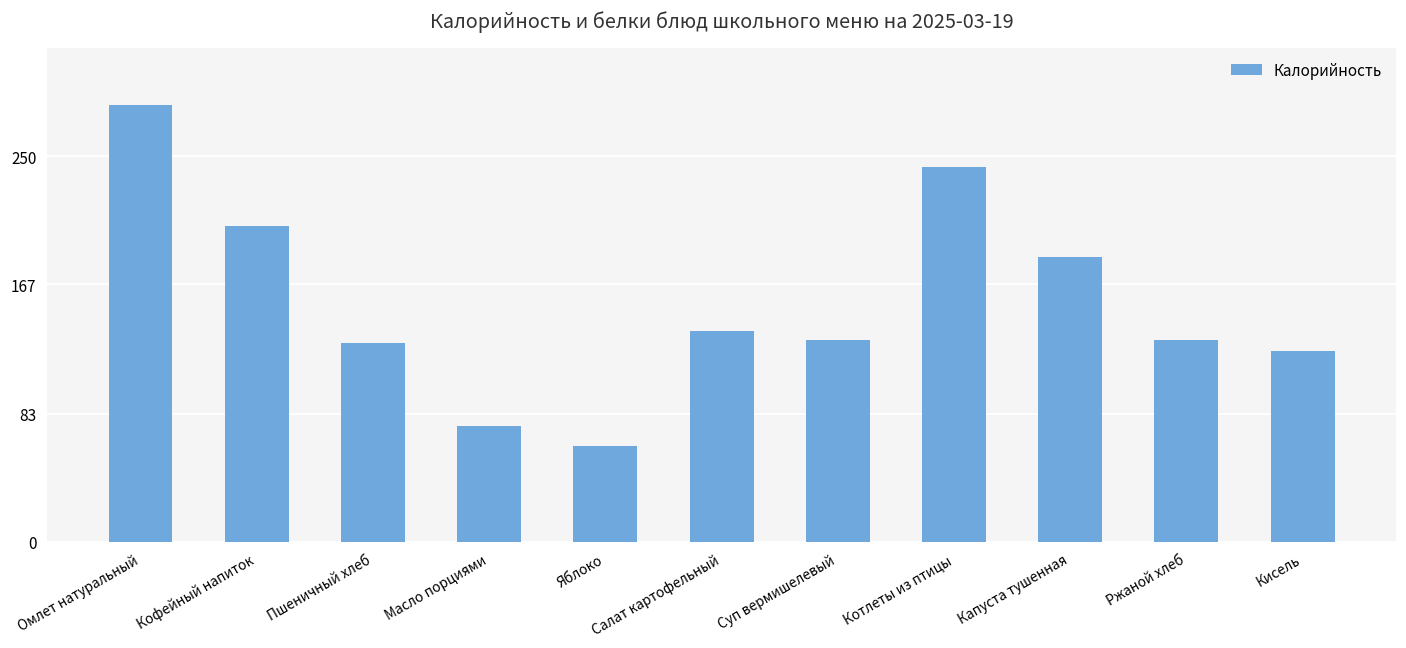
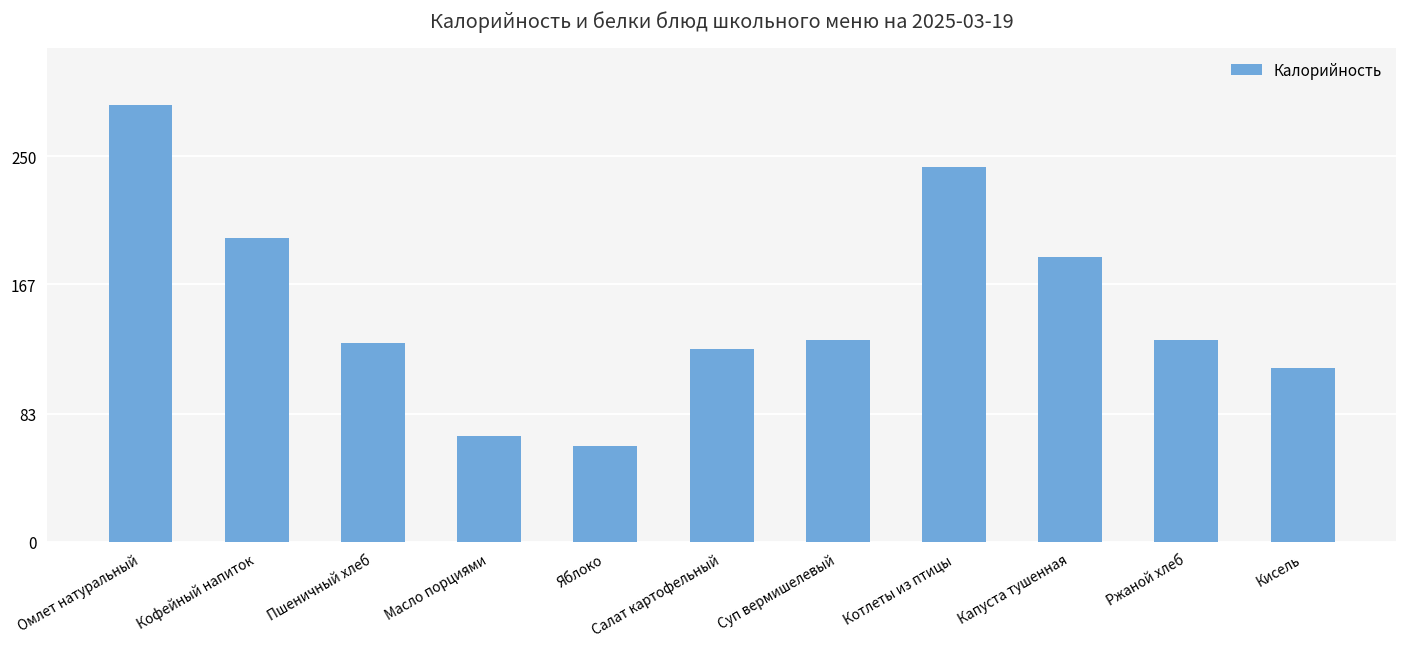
  {
    "Омлет натуральный": 283,
-   "Кофейный напиток": 205,
+   "Кофейный напиток": 197,
    "Пшеничный хлеб": 129,
-   "Масло порциями": 75,
+   "Масло порциями": 69,
    "Яблоко": 62,
-   "Салат картофельный": 136,
+   "Салат картофельный": 125,
    "Суп вермишелевый": 131,
    "Котлеты из птицы": 243,
    "Капуста тушенная": 185,
    "Ржаной хлеб": 131,
-   "Кисель": 124
+   "Кисель": 113
  }
